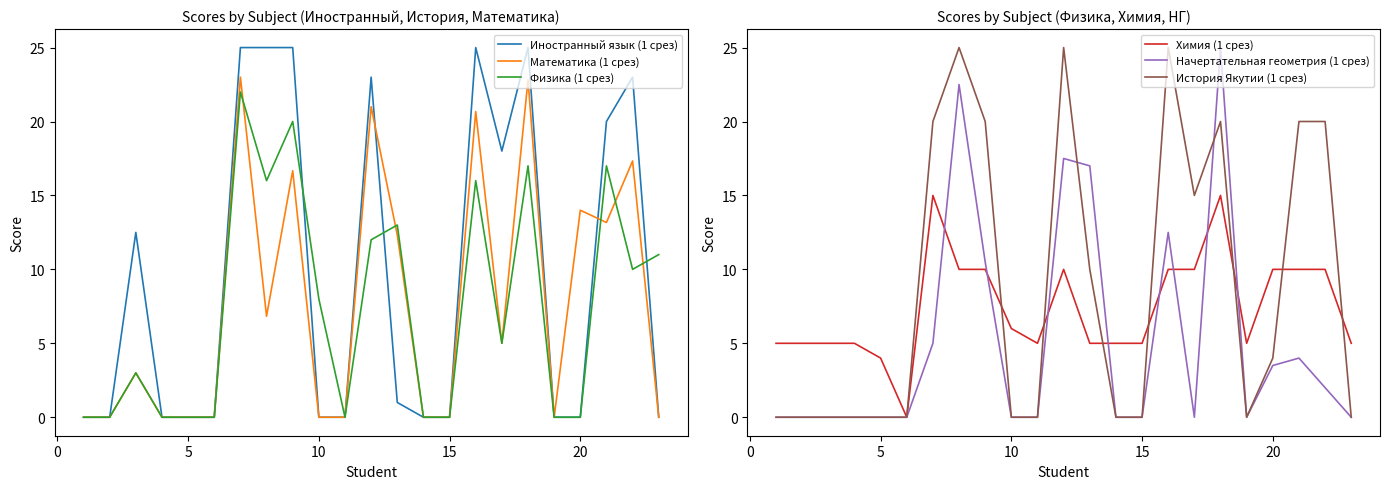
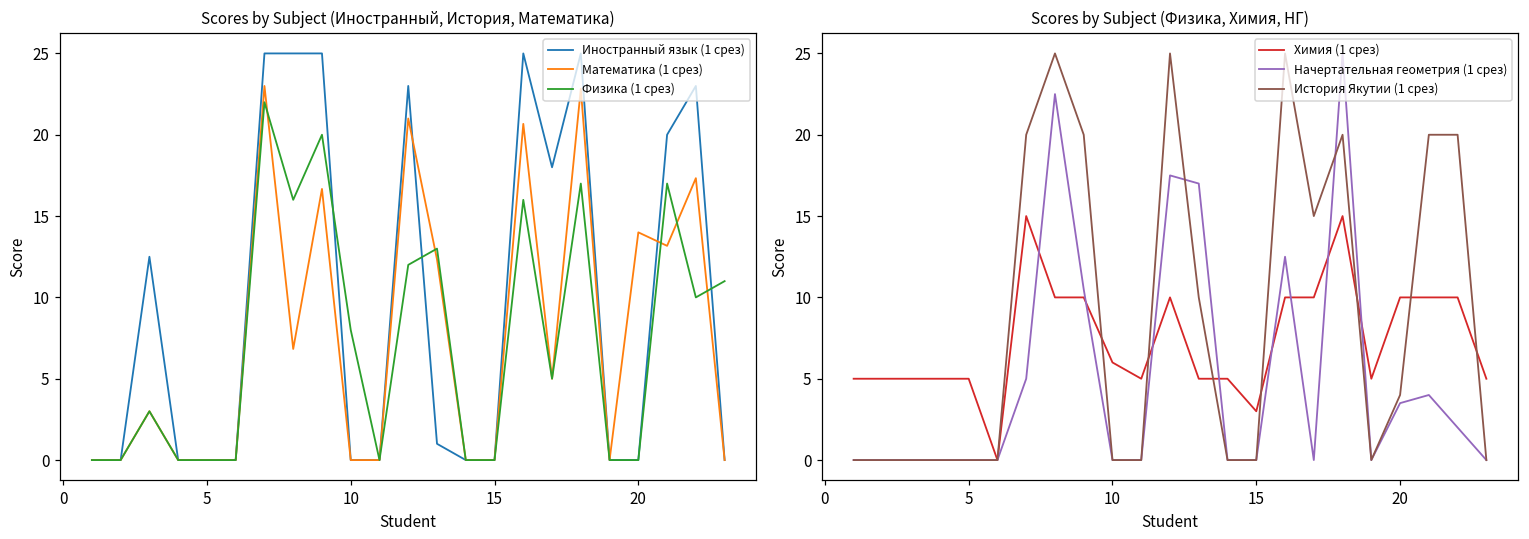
  {
    "Scores by Subject (Иностранный, История, Математика)": {
      "Математика (1 срез)": {
        "20": 14.0
      },
      "Физика (1 срез)": {
        "10": 8.0
      }
    },
    "Scores by Subject (Физика, Химия, НГ)": {
      "Химия (1 срез)": {
-       "5": 4,
+       "5": 5,
        "10": 6,
-       "15": 5,
+       "15": 3,
        "20": 10
      },
      "Начертательная геометрия (1 срез)": {
        "20": 3.5
      },
      "История Якутии (1 срез)": {
        "20": 4
      }
    }
  }
